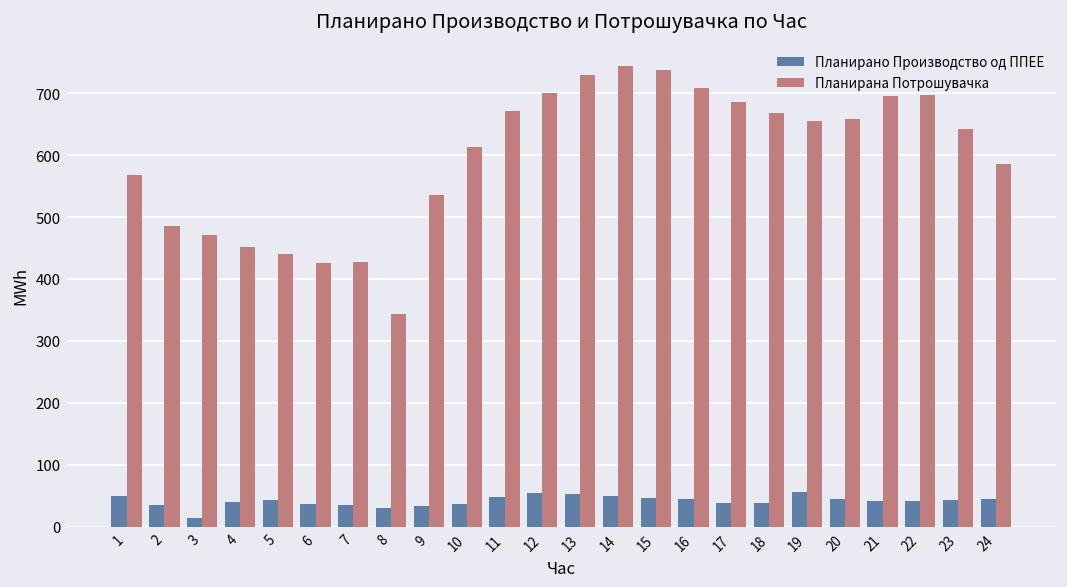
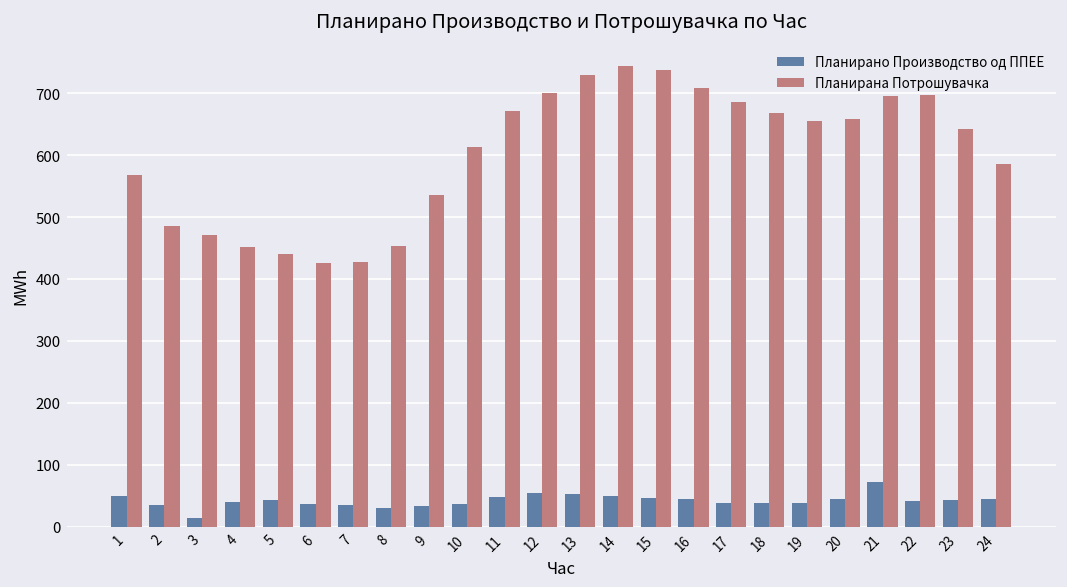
  {
    "Планирано Производство од ППЕЕ": {
      "1": 50,
      "2": 30,
      "3": 10,
      "4": 40,
      "5": 40,
      "6": 40,
      "7": 40,
      "8": 30,
      "9": 30,
      "10": 40,
      "11": 50,
      "12": 50,
      "13": 50,
      "14": 50,
      "15": 50,
      "16": 40,
      "17": 40,
      "18": 40,
-     "19": 60,
+     "19": 40,
      "20": 40,
-     "21": 40,
+     "21": 70,
      "22": 40,
      "23": 40,
      "24": 40
    },
    "Планирана Потрошувачка": {
      "1": 570,
      "2": 490,
      "3": 470,
      "4": 450,
      "5": 440,
      "6": 430,
      "7": 430,
-     "8": 340,
+     "8": 450,
      "9": 540,
      "10": 610,
      "11": 670,
      "12": 700,
      "13": 730,
      "14": 740,
      "15": 740,
      "16": 710,
      "17": 690,
      "18": 670,
      "19": 660,
      "20": 660,
      "21": 700,
      "22": 700,
      "23": 640,
      "24": 590
    }
  }
